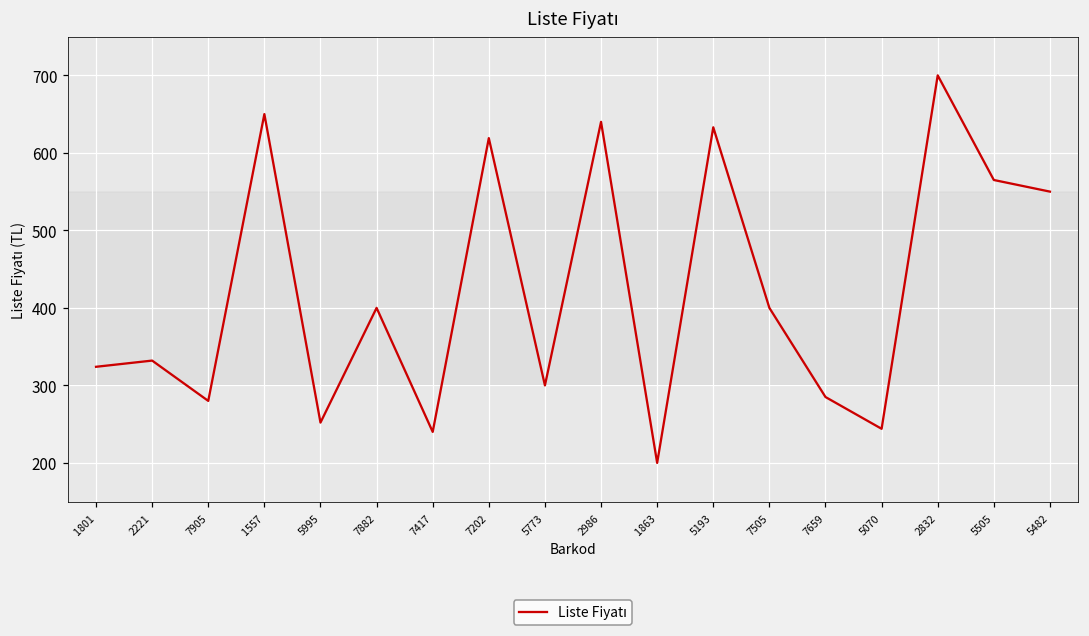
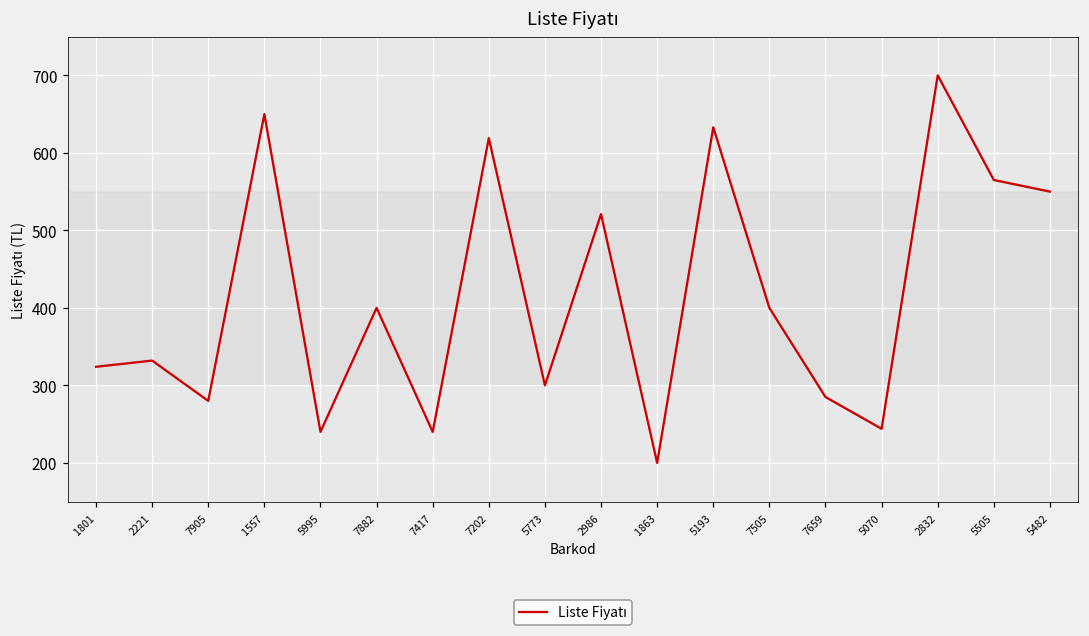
  {
    "1801": 320,
    "2221": 330,
    "7905": 280,
    "1557": 650,
-   "5995": 250,
+   "5995": 240,
    "7882": 400,
    "7417": 240,
    "7202": 620,
    "5773": 300,
-   "2986": 640,
+   "2986": 520,
    "1863": 200,
    "5193": 630,
    "7505": 400,
    "7659": 290,
    "5070": 240,
    "2832": 700,
    "5505": 570,
    "5482": 550
  }
